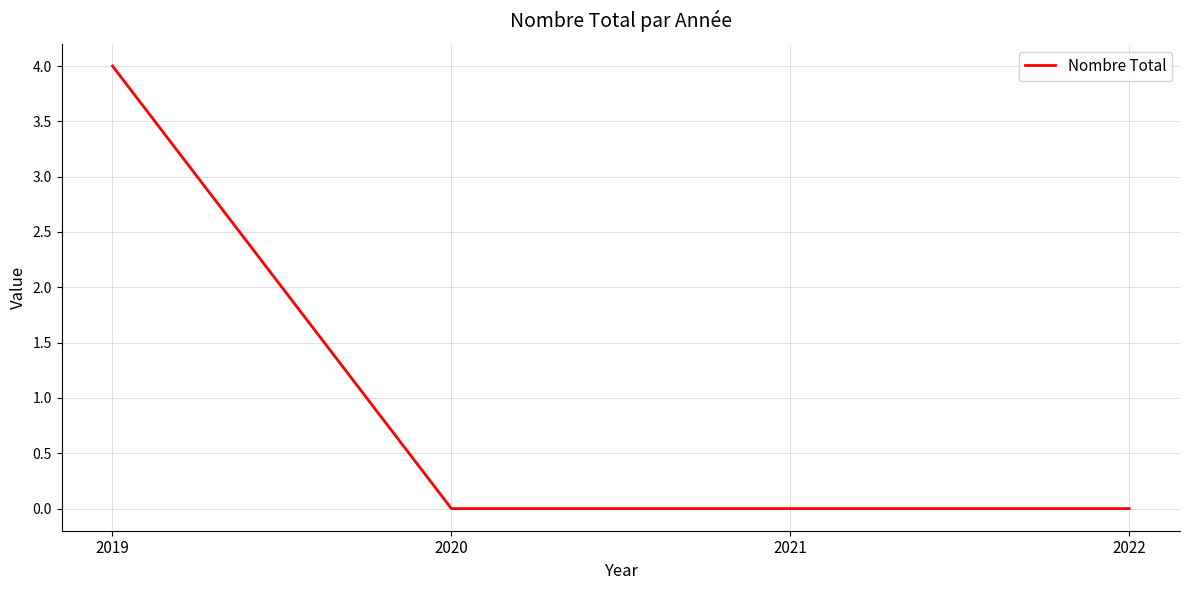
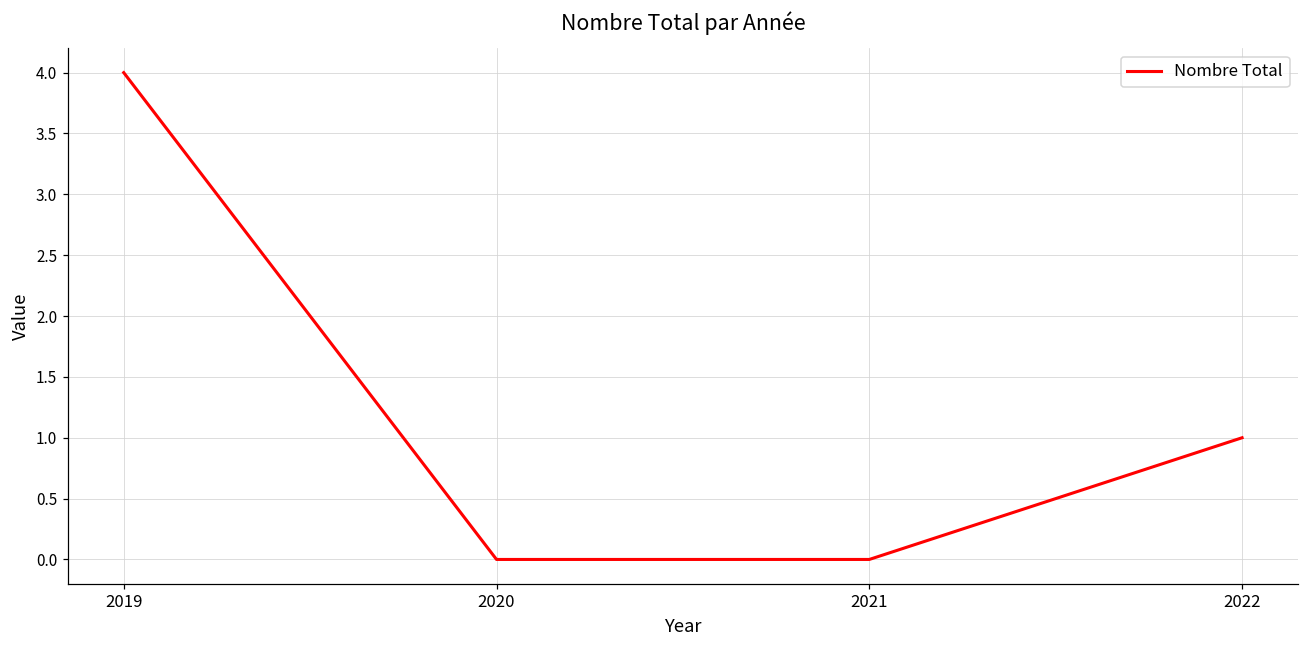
  {
    "2019": 4,
    "2020": 0,
    "2021": 0,
-   "2022": 0
+   "2022": 1
  }
